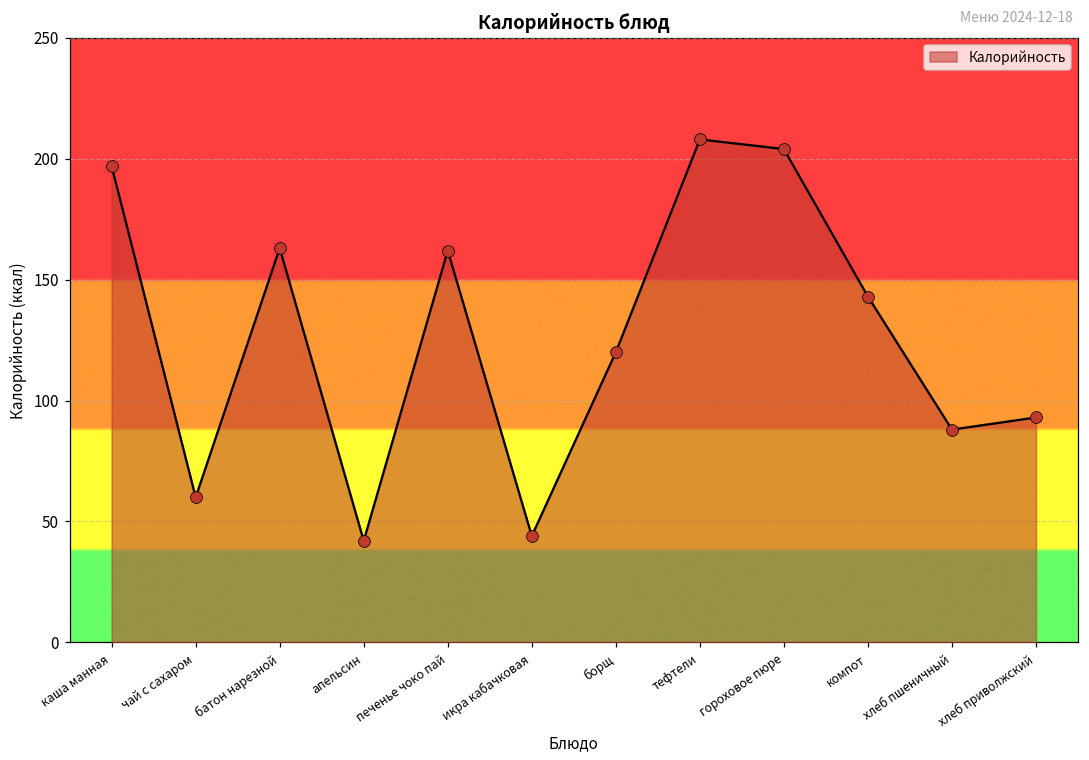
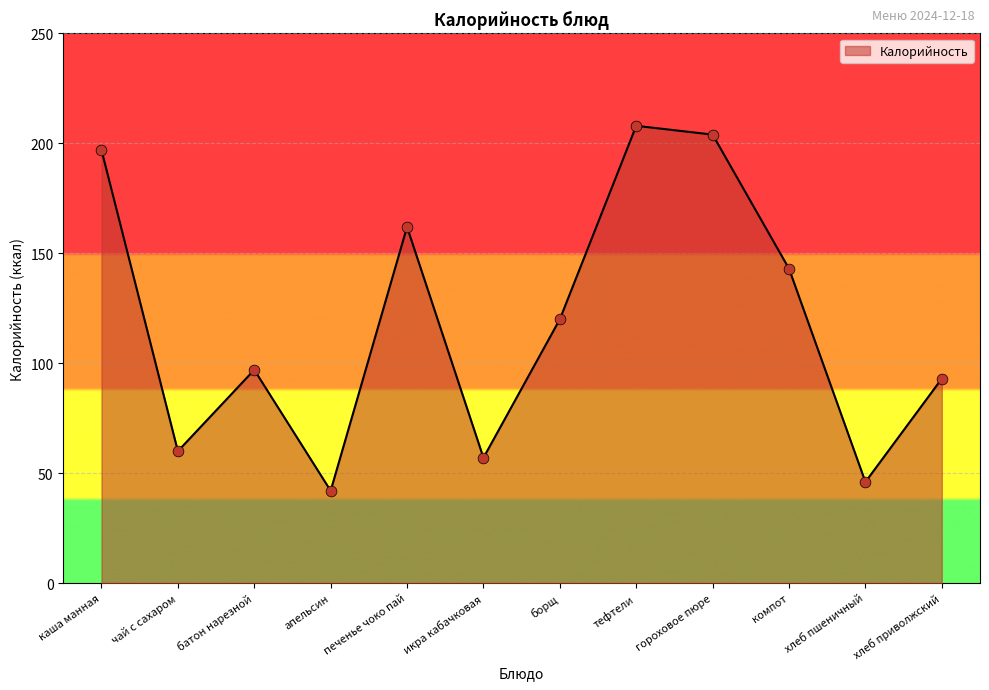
  {
    "каша манная": 197,
    "чай с сахаром": 60,
-   "батон нарезной": 163,
+   "батон нарезной": 97,
    "апельсин": 42,
    "печенье чоко пай": 162,
-   "икра кабачковая": 44,
+   "икра кабачковая": 57,
    "борщ": 120,
    "тефтели": 208,
    "гороховое пюре": 204,
    "компот": 143,
-   "хлеб пшеничный": 88,
+   "хлеб пшеничный": 46,
    "хлеб приволжский": 93
  }
